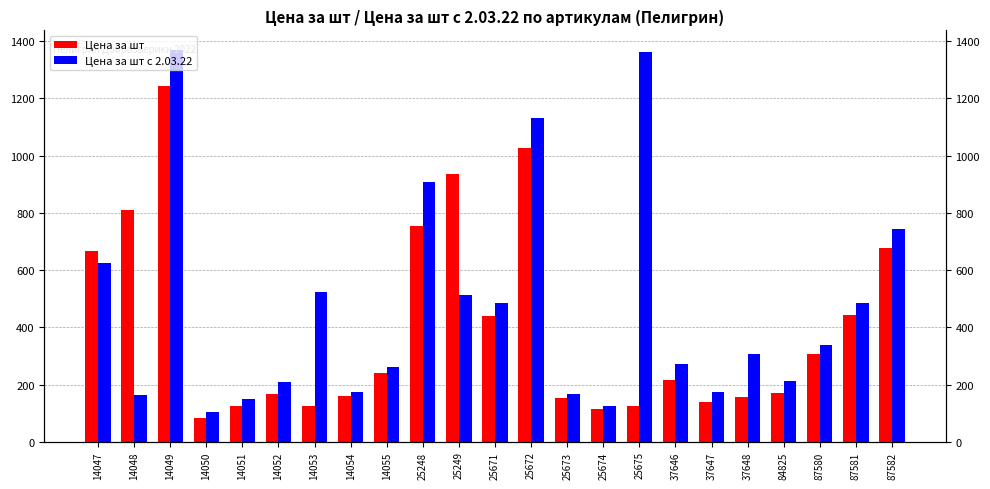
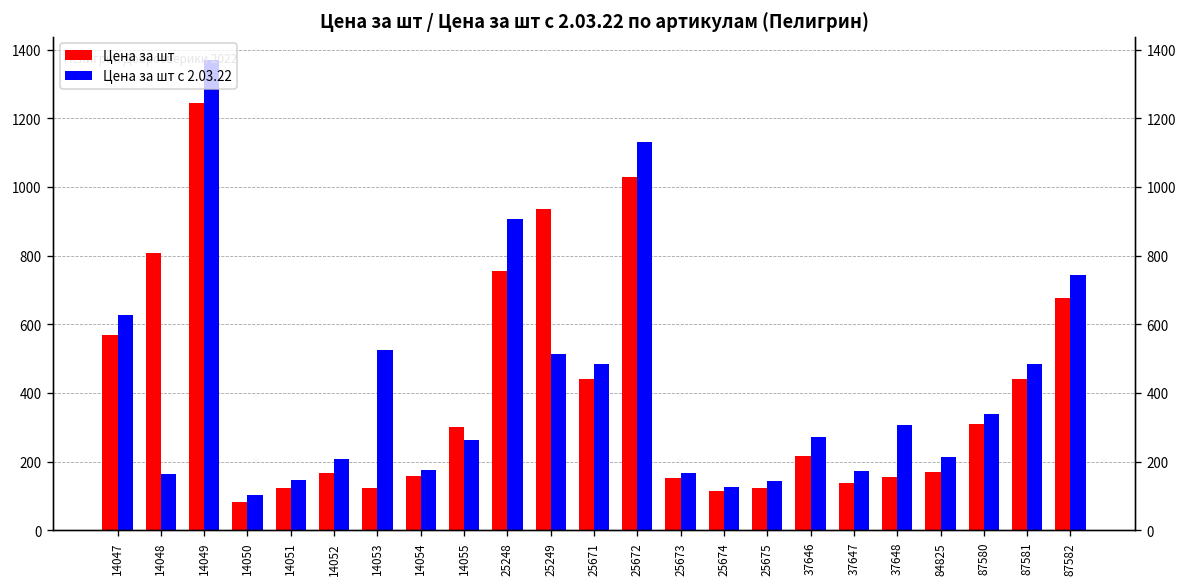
  {
    "Цена за шт": {
-     "14047": 670,
+     "14047": 570,
      "14048": 810,
      "14049": 1240,
      "14050": 80,
      "14051": 120,
      "14052": 170,
      "14053": 120,
      "14054": 160,
-     "14055": 240,
+     "14055": 300,
      "25248": 760,
      "25249": 940,
      "25671": 440,
      "25672": 1030,
      "25673": 150,
      "25674": 110,
      "25675": 120,
      "37646": 220,
      "37647": 140,
      "37648": 160,
      "84825": 170,
      "87580": 310,
      "87581": 440,
      "87582": 680
    },
    "Цена за шт с 2.03.22": {
      "14047": 630,
      "14048": 160,
      "14050": 100,
      "14051": 150,
      "14052": 210,
      "14053": 520,
      "14054": 180,
      "14055": 260,
      "25248": 910,
      "25249": 510,
      "25671": 480,
      "25672": 1130,
      "25673": 170,
      "25674": 130,
-     "25675": 1360,
+     "25675": 140,
      "37646": 270,
      "37647": 170,
      "37648": 310,
      "84825": 210,
      "87580": 340,
      "87581": 490,
      "87582": 740
    }
  }
